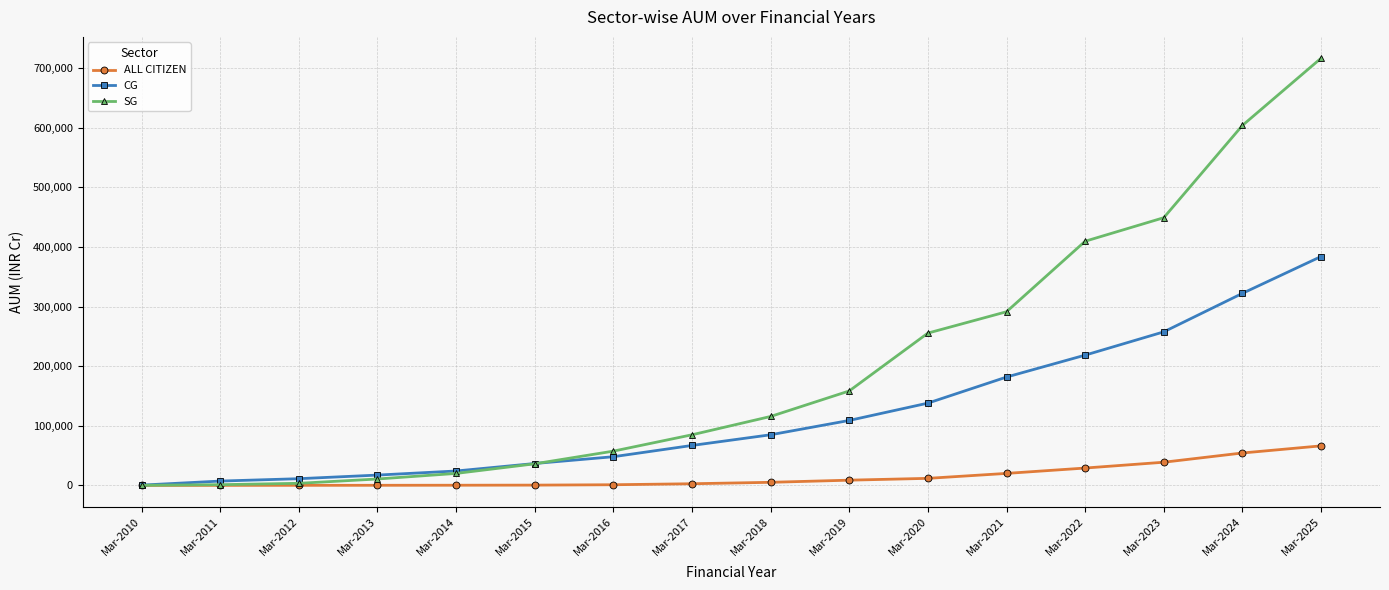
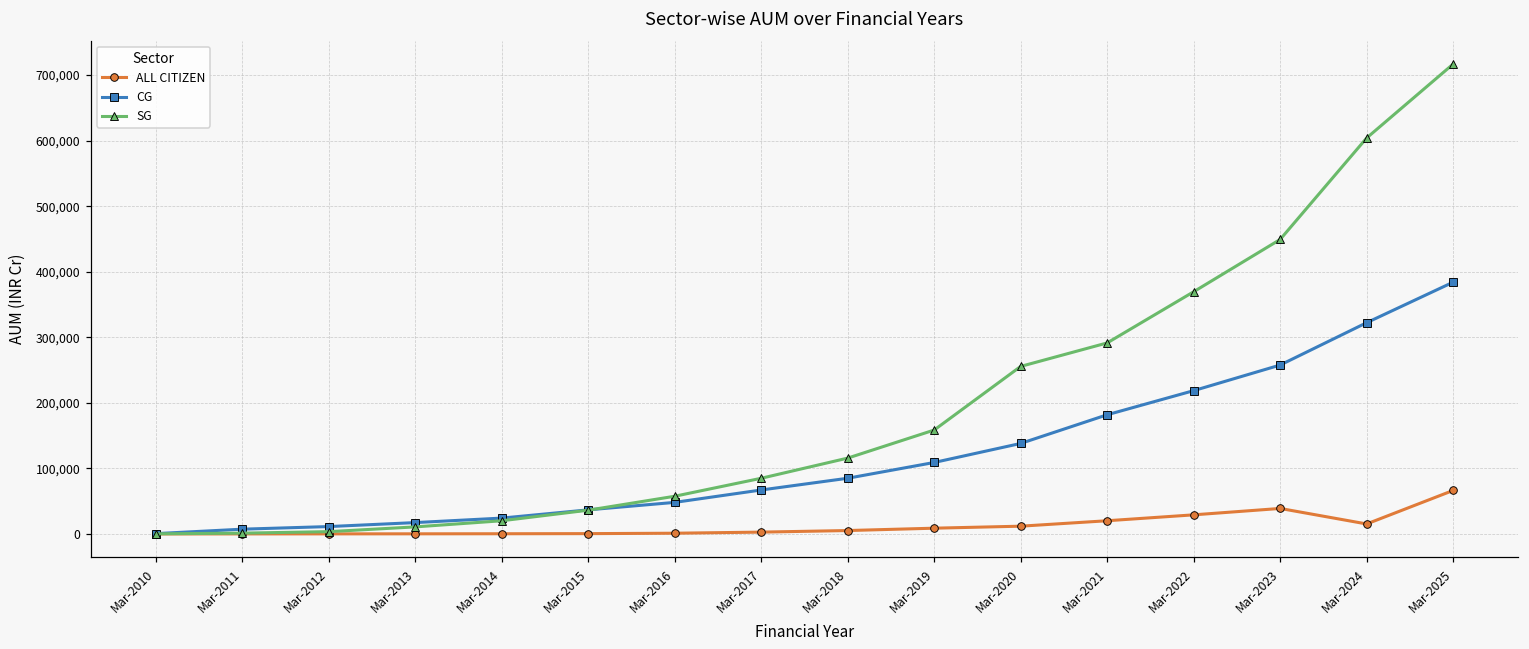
  {
    "ALL CITIZEN": {
      "Mar-2013": "0",
      "Mar-2014": "0",
      "Mar-2015": "0",
      "Mar-2016": "0",
      "Mar-2017": "0",
      "Mar-2018": "10,000",
      "Mar-2019": "10,000",
      "Mar-2020": "10,000",
      "Mar-2021": "20,000",
      "Mar-2022": "30,000",
      "Mar-2023": "40,000",
-     "Mar-2024": "50,000",
+     "Mar-2024": "20,000",
      "Mar-2025": "70,000"
    },
    "CG": {
      "Mar-2011": "10,000",
      "Mar-2012": "10,000",
      "Mar-2013": "20,000",
      "Mar-2016": "50,000",
      "Mar-2017": "70,000",
      "Mar-2018": "80,000",
      "Mar-2019": "110,000",
      "Mar-2020": "140,000",
      "Mar-2021": "180,000",
      "Mar-2022": "220,000",
      "Mar-2023": "260,000",
      "Mar-2024": "320,000",
      "Mar-2025": "380,000"
    },
    "SG": {
      "Mar-2013": "10,000",
      "Mar-2016": "60,000",
      "Mar-2017": "80,000",
      "Mar-2018": "120,000",
      "Mar-2019": "160,000",
      "Mar-2020": "260,000",
      "Mar-2021": "290,000",
-     "Mar-2022": "410,000",
+     "Mar-2022": "370,000",
      "Mar-2023": "450,000",
      "Mar-2024": "600,000",
      "Mar-2025": "720,000"
    }
  }
